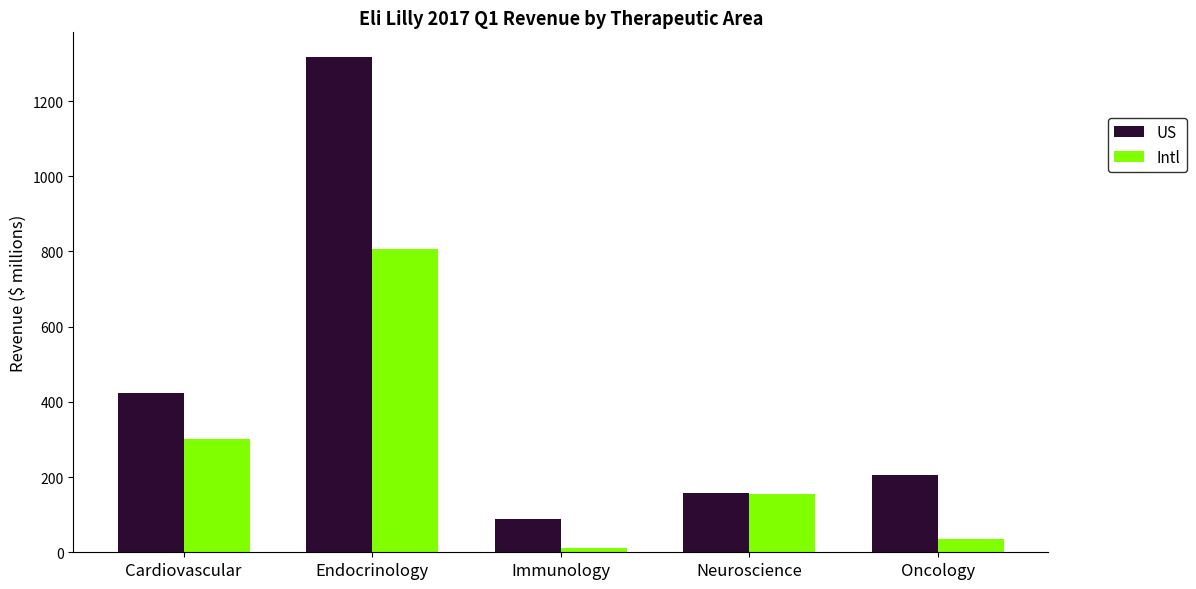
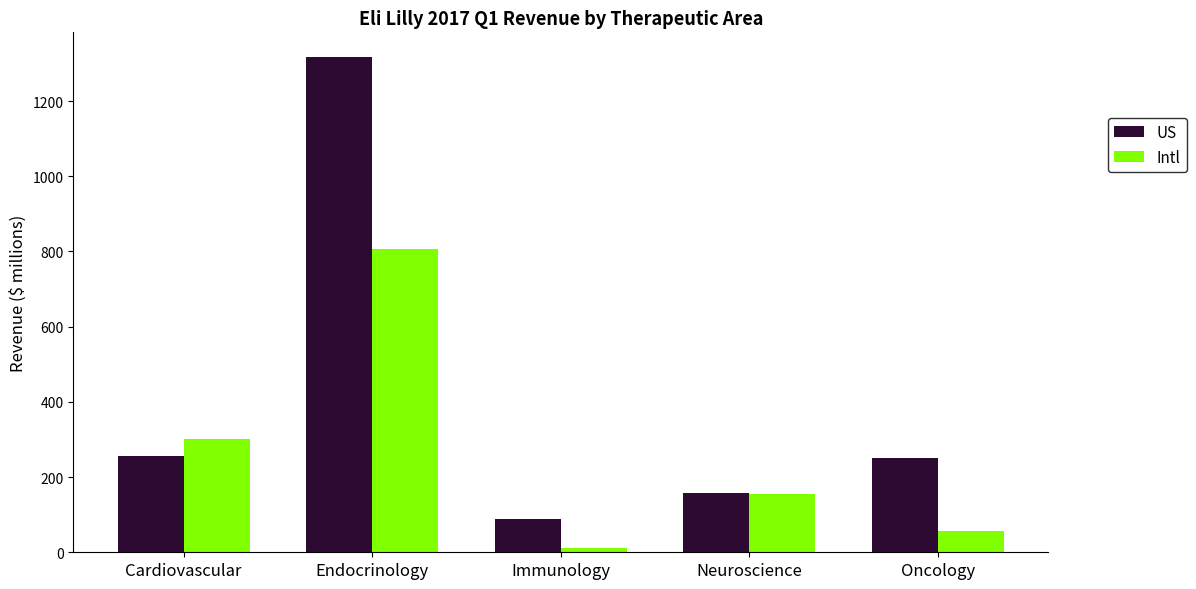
  {
    "US": {
-     "Cardiovascular": 420,
+     "Cardiovascular": 260,
      "Endocrinology": 1320,
      "Immunology": 90,
      "Neuroscience": 160,
-     "Oncology": 200
+     "Oncology": 250
    },
    "Intl": {
      "Cardiovascular": 300,
      "Endocrinology": 810,
      "Immunology": 10,
      "Neuroscience": 160,
-     "Oncology": 30
+     "Oncology": 60
    }
  }
